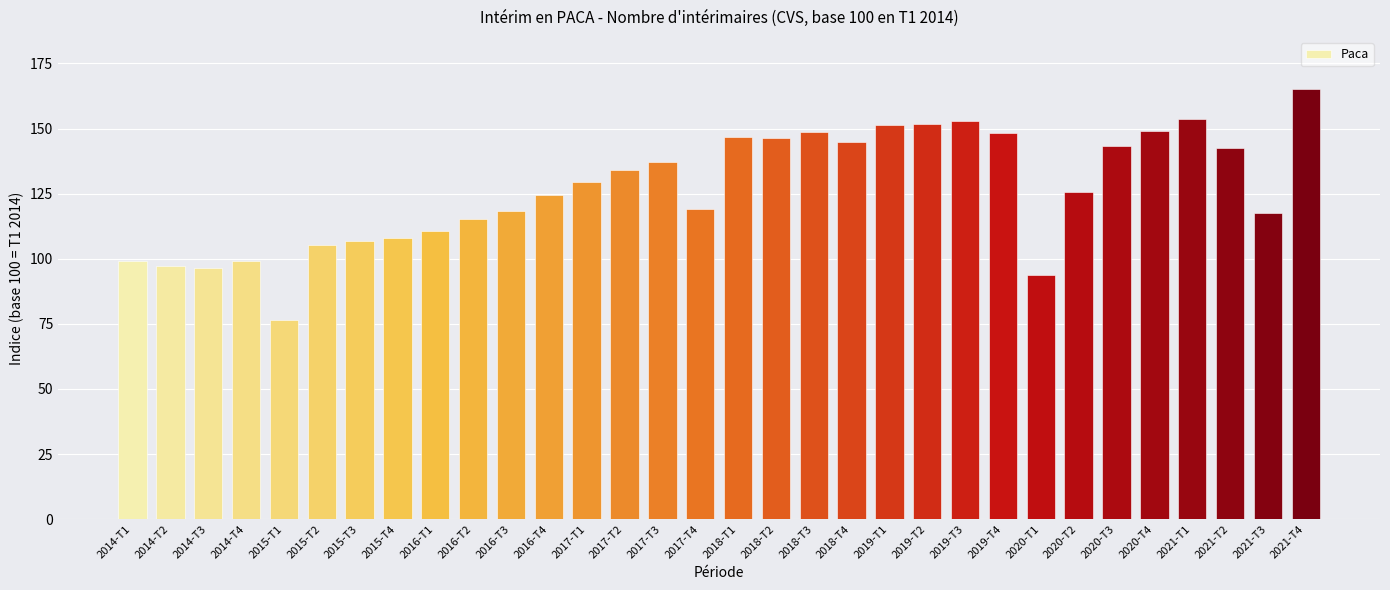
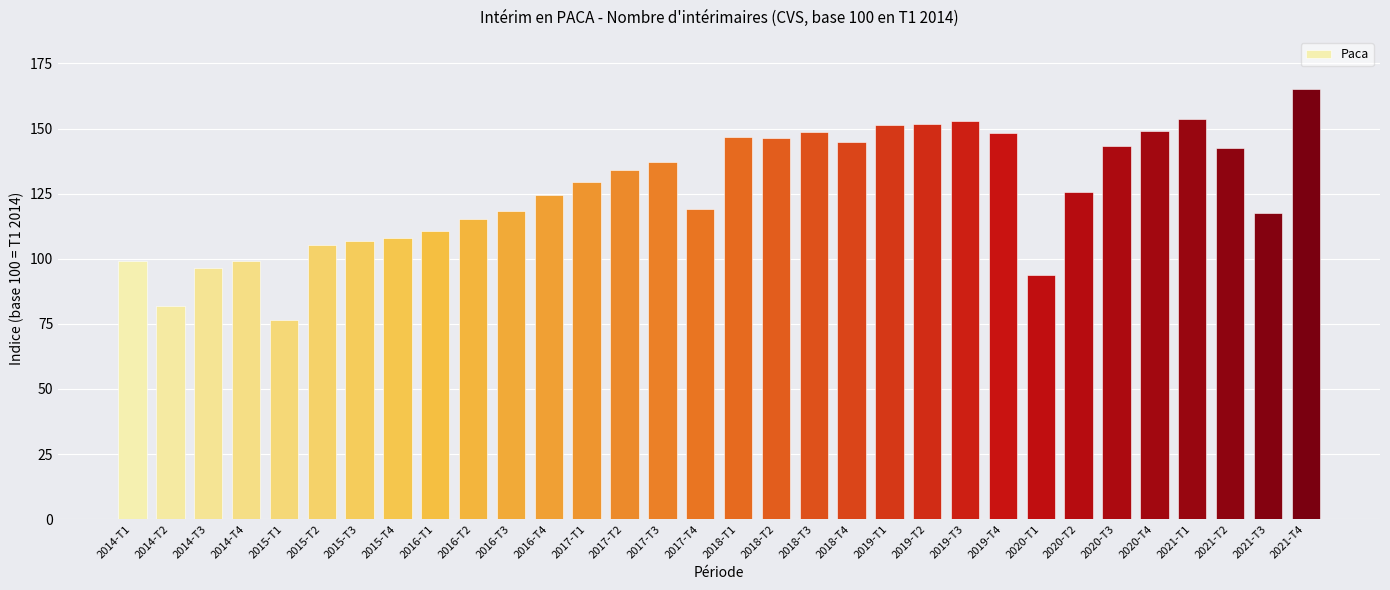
  {
    "2014-T1": 99,
-   "2014-T2": 97,
+   "2014-T2": 82,
    "2014-T3": 96,
    "2014-T4": 99,
    "2015-T1": 76,
    "2015-T2": 105,
    "2015-T3": 107,
    "2015-T4": 108,
    "2016-T1": 111,
    "2016-T2": 115,
    "2016-T3": 118,
    "2016-T4": 124,
    "2017-T1": 129,
    "2017-T2": 134,
    "2017-T3": 137,
    "2017-T4": 119,
    "2018-T1": 147,
    "2018-T2": 146,
    "2018-T3": 149,
    "2018-T4": 145,
    "2019-T1": 152,
    "2019-T2": 152,
    "2019-T3": 153,
    "2019-T4": 148,
    "2020-T1": 94,
    "2020-T2": 126,
    "2020-T3": 143,
    "2020-T4": 149,
    "2021-T1": 154,
    "2021-T2": 142,
    "2021-T3": 118,
    "2021-T4": 165
  }
